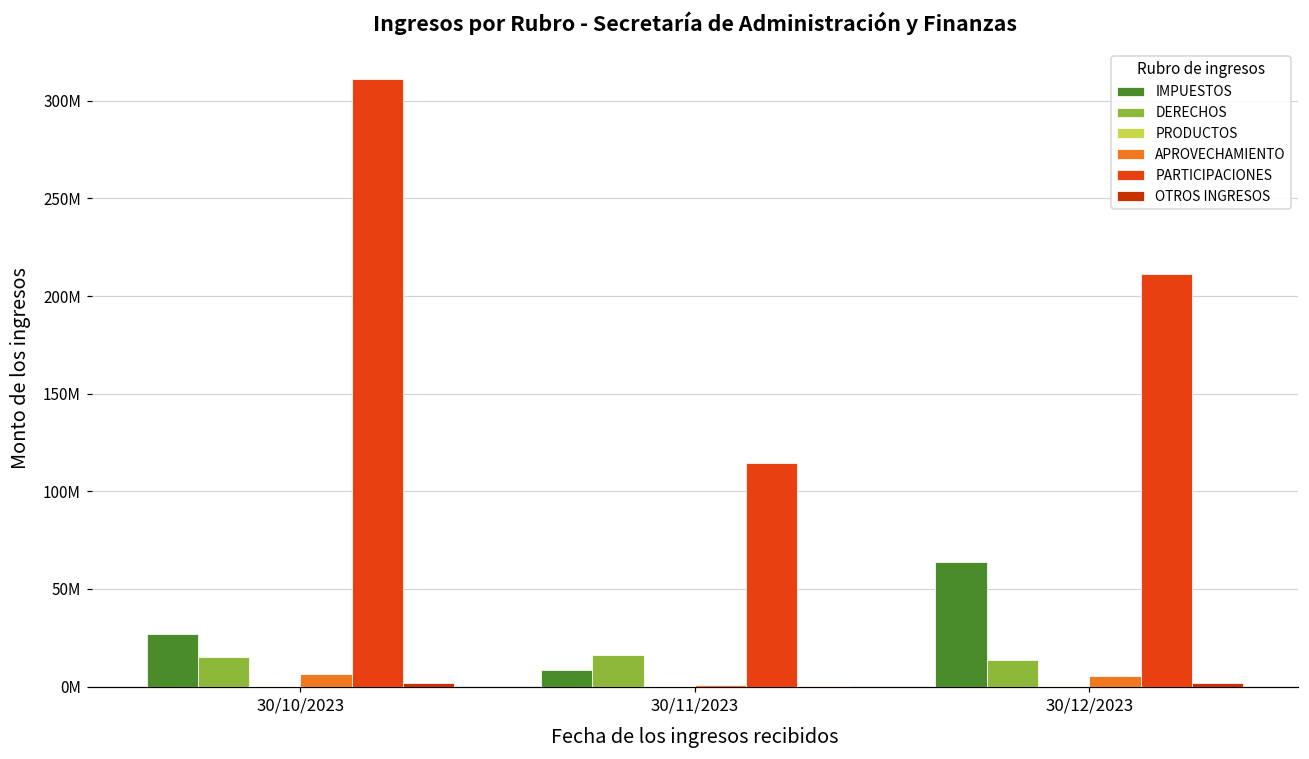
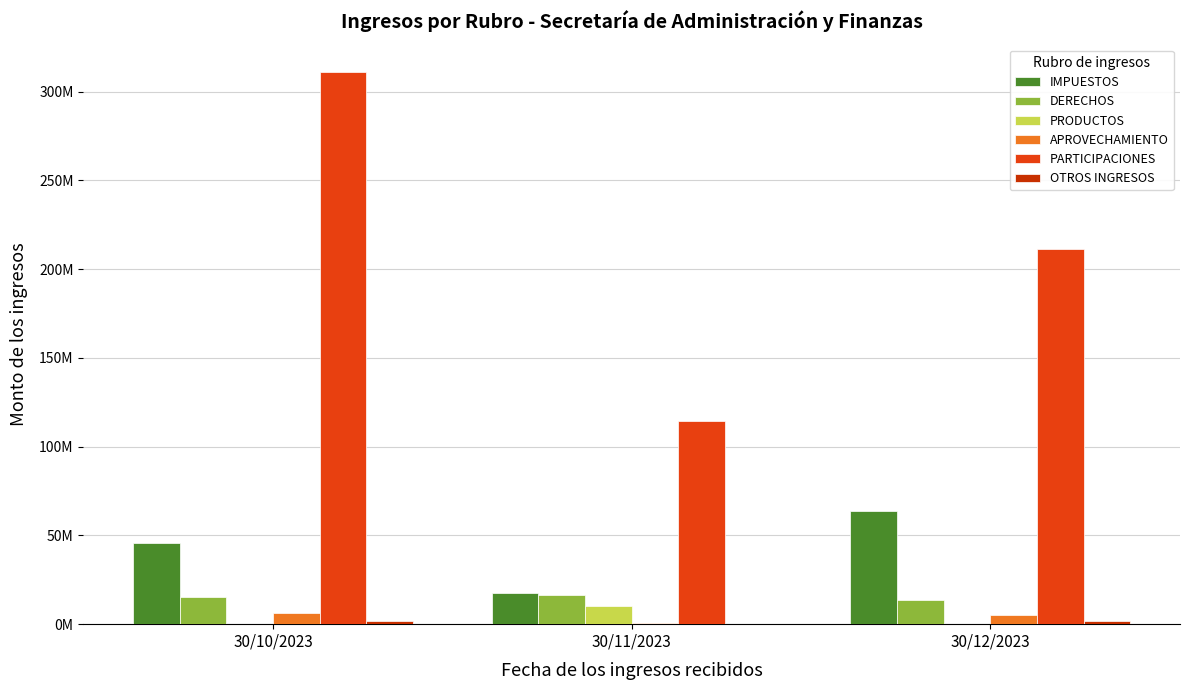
  {
    "IMPUESTOS": {
-     "30/10/2023": 27000000,
-     "30/11/2023": 9000000,
+     "30/10/2023": 46000000,
+     "30/11/2023": 17000000,
      "30/12/2023": 64000000
    },
    "DERECHOS": {
      "30/10/2023": 15000000,
      "30/11/2023": 16000000,
      "30/12/2023": 13000000
    },
    "PRODUCTOS": {
-     "30/11/2023": 0
+     "30/11/2023": 10000000
    }
  }
